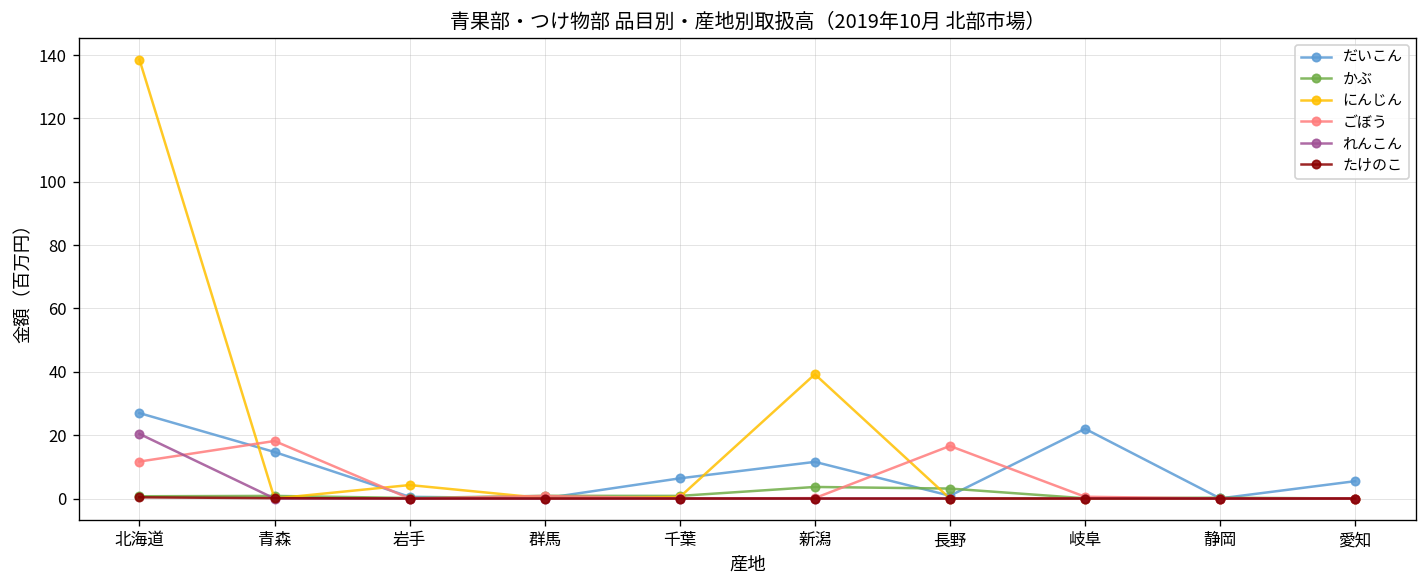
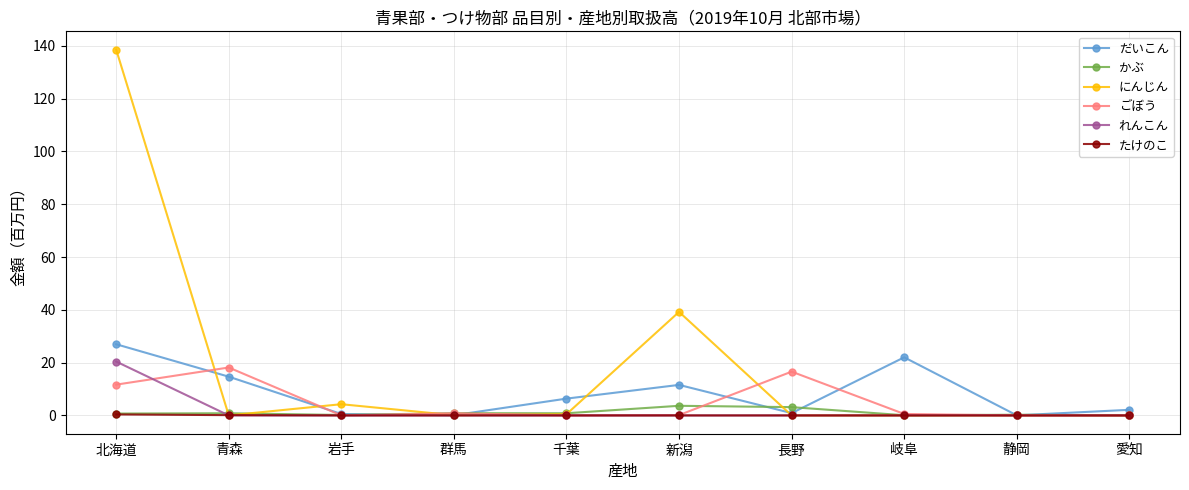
  {
    "だいこん": {
      "北海道": 27,
      "青森": 15,
      "千葉": 6,
      "新潟": 12,
      "岐阜": 22,
-     "愛知": 5
+     "愛知": 2
    },
    "かぶ": {
      "新潟": 4,
      "長野": 3
    },
    "にんじん": {
      "北海道": 139,
      "岩手": 4,
      "新潟": 39
    },
    "ごぼう": {
      "北海道": 12,
      "青森": 18,
      "長野": 17
    },
    "れんこん": {
      "北海道": 20
    }
  }
